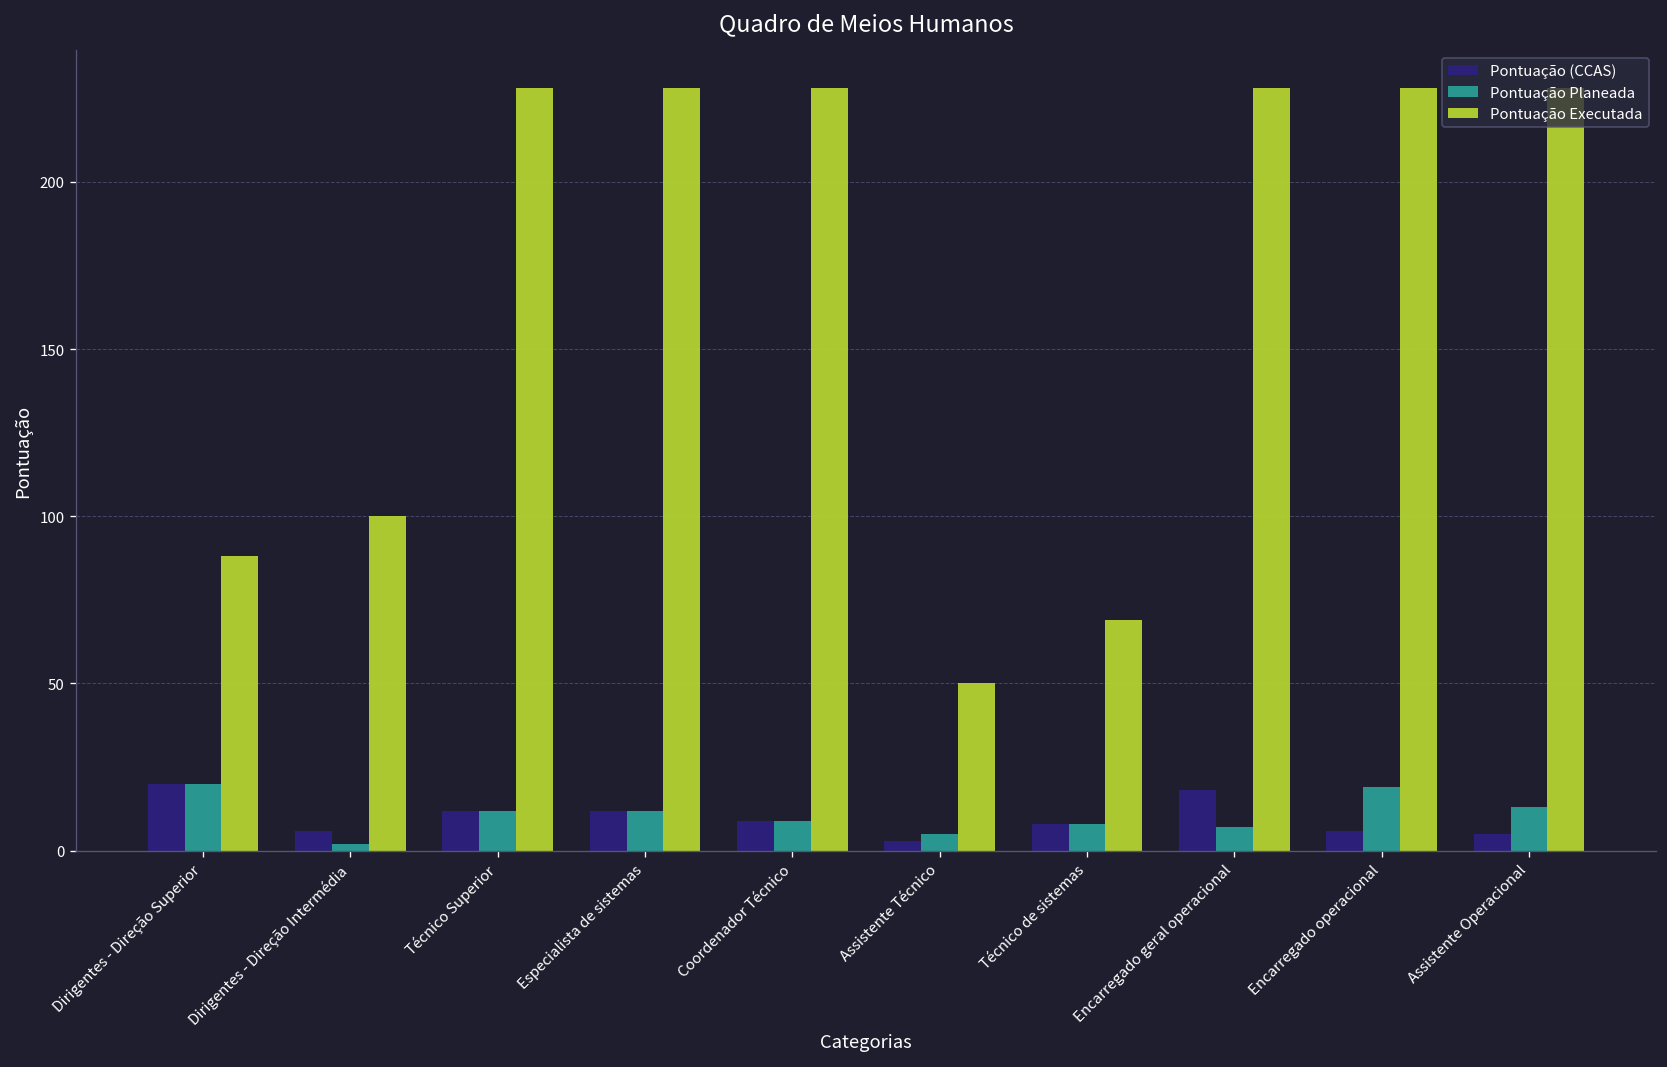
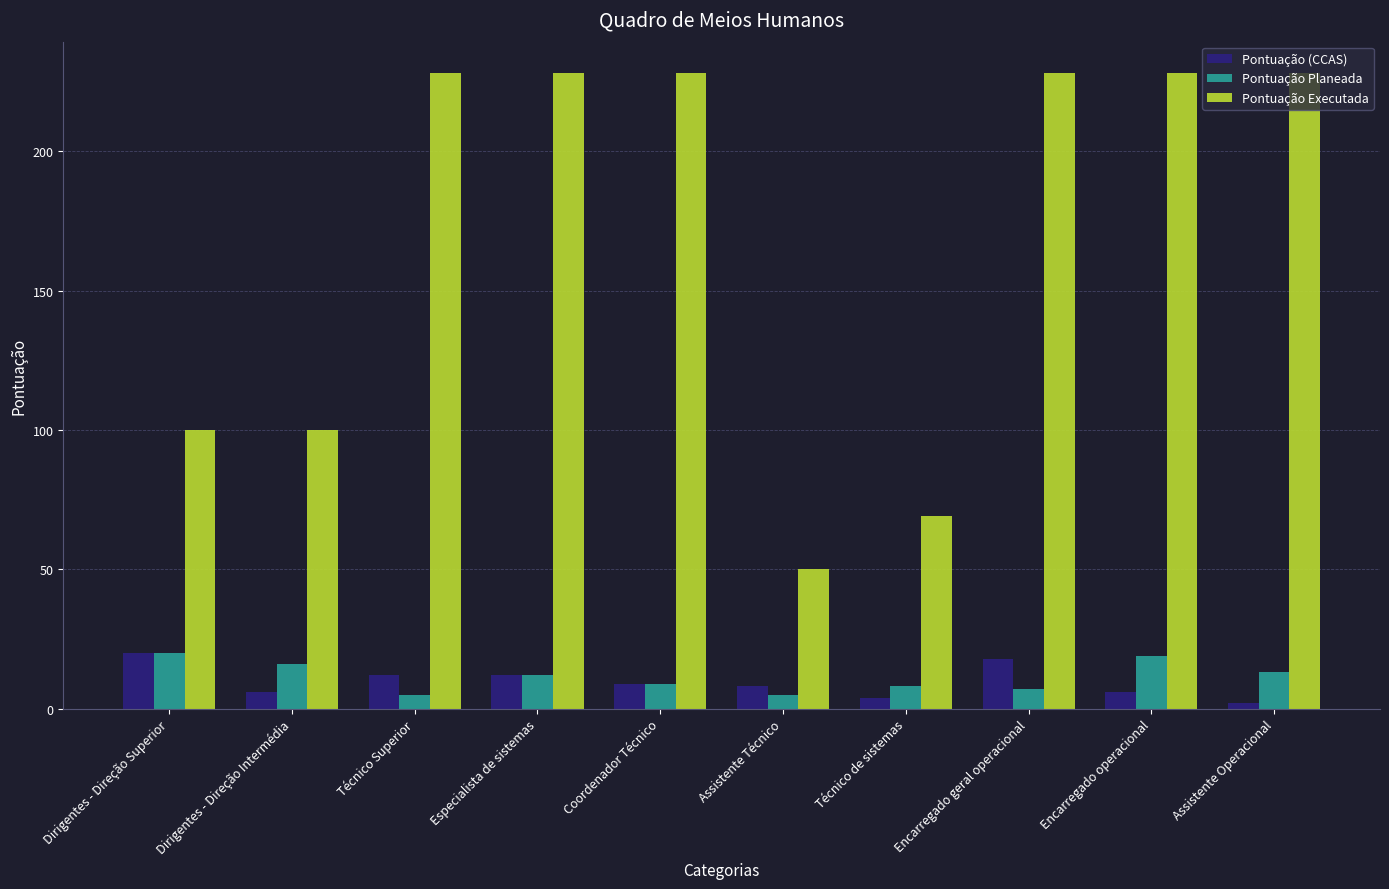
  {
    "Pontuação (CCAS)": {
      "Dirigentes - Direção Superior": 20,
      "Dirigentes - Direção Intermédia": 6,
      "Técnico Superior": 12,
      "Especialista de sistemas": 12,
      "Coordenador Técnico": 9,
-     "Assistente Técnico": 3,
-     "Técnico de sistemas": 8,
+     "Assistente Técnico": 8,
+     "Técnico de sistemas": 4,
      "Encarregado geral operacional": 18,
      "Encarregado operacional": 6,
-     "Assistente Operacional": 5
+     "Assistente Operacional": 2
    },
    "Pontuação Planeada": {
      "Dirigentes - Direção Superior": 20,
-     "Dirigentes - Direção Intermédia": 2,
-     "Técnico Superior": 12,
+     "Dirigentes - Direção Intermédia": 16,
+     "Técnico Superior": 5,
      "Especialista de sistemas": 12,
      "Coordenador Técnico": 9,
      "Assistente Técnico": 5,
      "Técnico de sistemas": 8,
      "Encarregado geral operacional": 7,
      "Encarregado operacional": 19,
      "Assistente Operacional": 13
    },
    "Pontuação Executada": {
-     "Dirigentes - Direção Superior": 88,
+     "Dirigentes - Direção Superior": 100,
      "Dirigentes - Direção Intermédia": 100,
      "Técnico Superior": 228,
      "Especialista de sistemas": 228,
      "Coordenador Técnico": 228,
      "Assistente Técnico": 50,
      "Técnico de sistemas": 69,
      "Encarregado geral operacional": 228,
      "Encarregado operacional": 228
    }
  }
